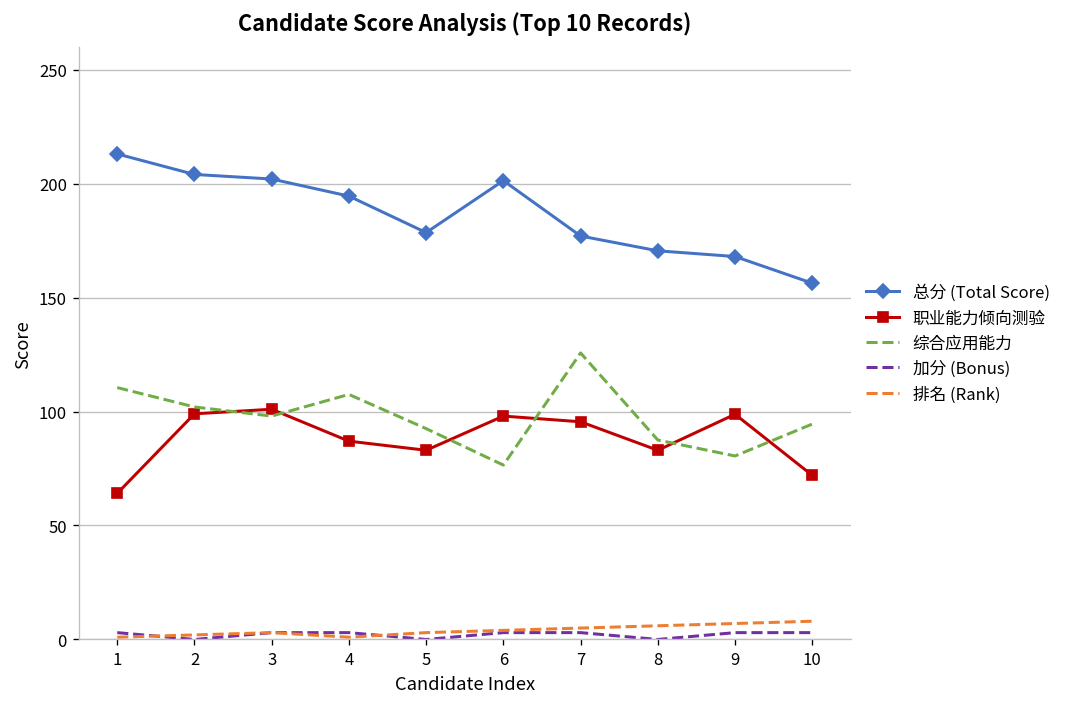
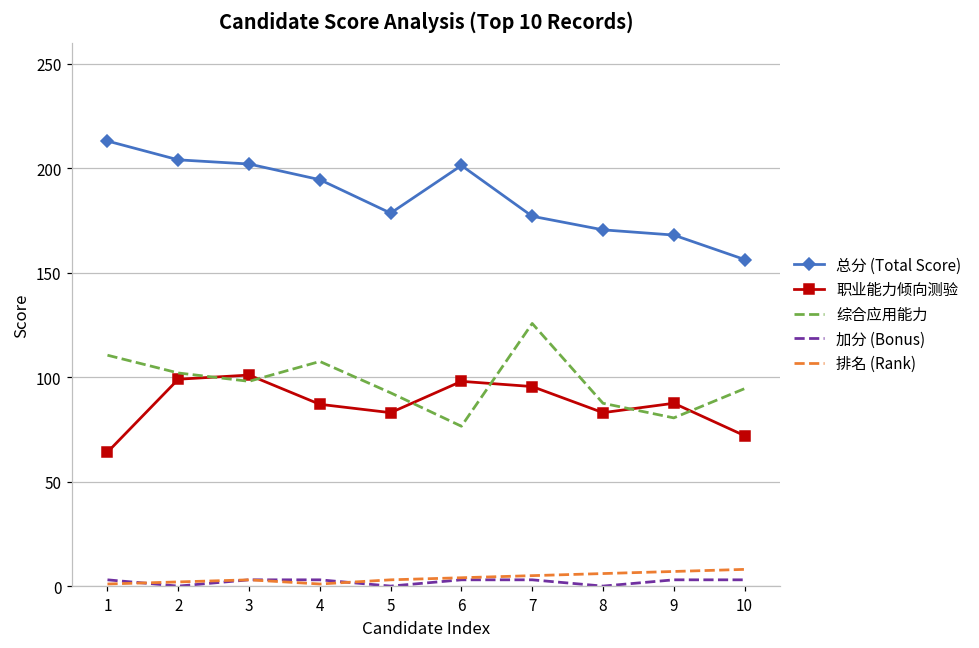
  {
    "总分 (Total Score)": {
      "1": 213,
      "2": 204,
      "3": 202,
      "4": 195,
      "5": 179,
      "6": 201,
      "7": 177,
      "8": 171,
      "9": 168,
      "10": 156
    },
    "职业能力倾向测验": {
      "1": 64,
      "2": 99,
      "3": 101,
      "4": 87,
      "5": 83,
      "6": 98,
      "7": 96,
      "8": 83,
-     "9": 99,
+     "9": 88,
      "10": 72
    },
    "综合应用能力": {
      "1": 111,
      "2": 102,
      "3": 98,
      "4": 108,
      "5": 93,
      "6": 77,
      "7": 126,
      "8": 88,
      "9": 81,
      "10": 95
    },
    "加分 (Bonus)": {
      "1": 3,
      "2": 0,
      "4": 3,
      "5": 0,
      "7": 3,
      "8": 0,
      "9": 3,
      "10": 3
    },
    "排名 (Rank)": {
      "1": 1,
      "2": 2,
      "4": 1,
      "5": 3,
      "7": 5,
      "8": 6,
      "9": 7,
      "10": 8
    }
  }
